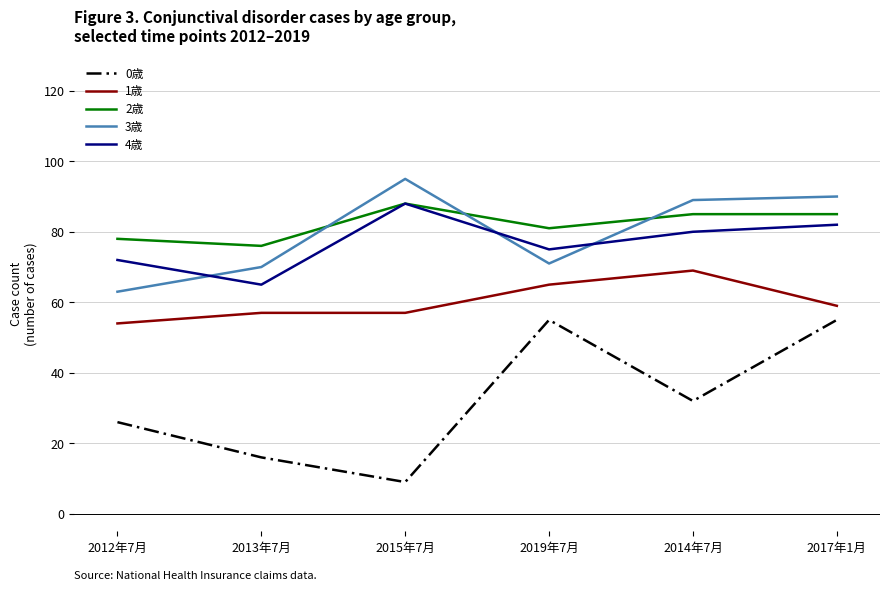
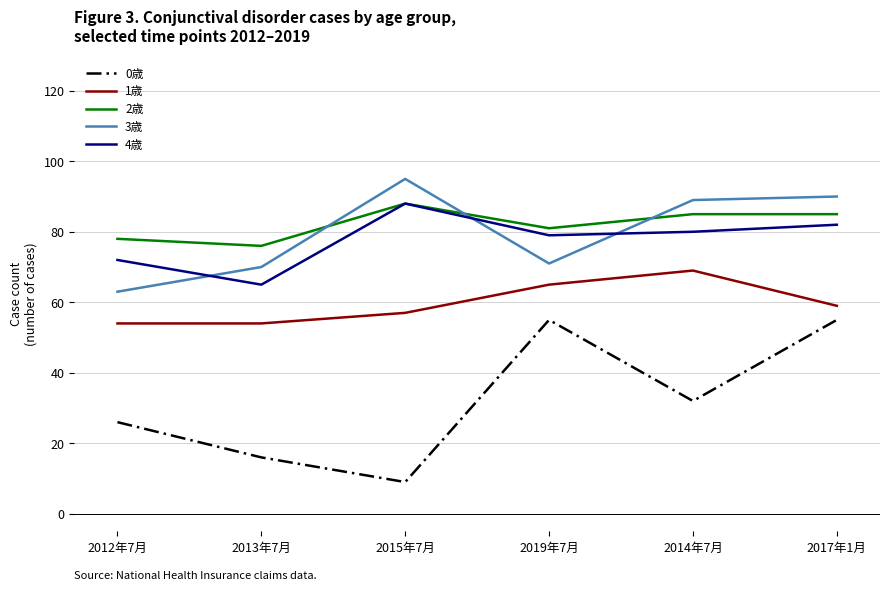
  {
    "0歳": {
      "2012年7月": 26,
      "2013年7月": 16,
      "2015年7月": 9,
      "2019年7月": 55,
      "2014年7月": 32,
      "2017年1月": 55
    },
    "1歳": {
      "2012年7月": 54,
-     "2013年7月": 57,
+     "2013年7月": 54,
      "2015年7月": 57,
      "2019年7月": 65,
      "2014年7月": 69,
      "2017年1月": 59
    },
    "2歳": {
      "2012年7月": 78,
      "2013年7月": 76,
      "2019年7月": 81,
      "2014年7月": 85,
      "2017年1月": 85
    },
    "3歳": {
      "2012年7月": 63,
      "2013年7月": 70,
      "2015年7月": 95,
      "2019年7月": 71,
      "2014年7月": 89,
      "2017年1月": 90
    },
    "4歳": {
      "2012年7月": 72,
      "2013年7月": 65,
-     "2019年7月": 75,
+     "2019年7月": 79,
      "2014年7月": 80,
      "2017年1月": 82
    }
  }
